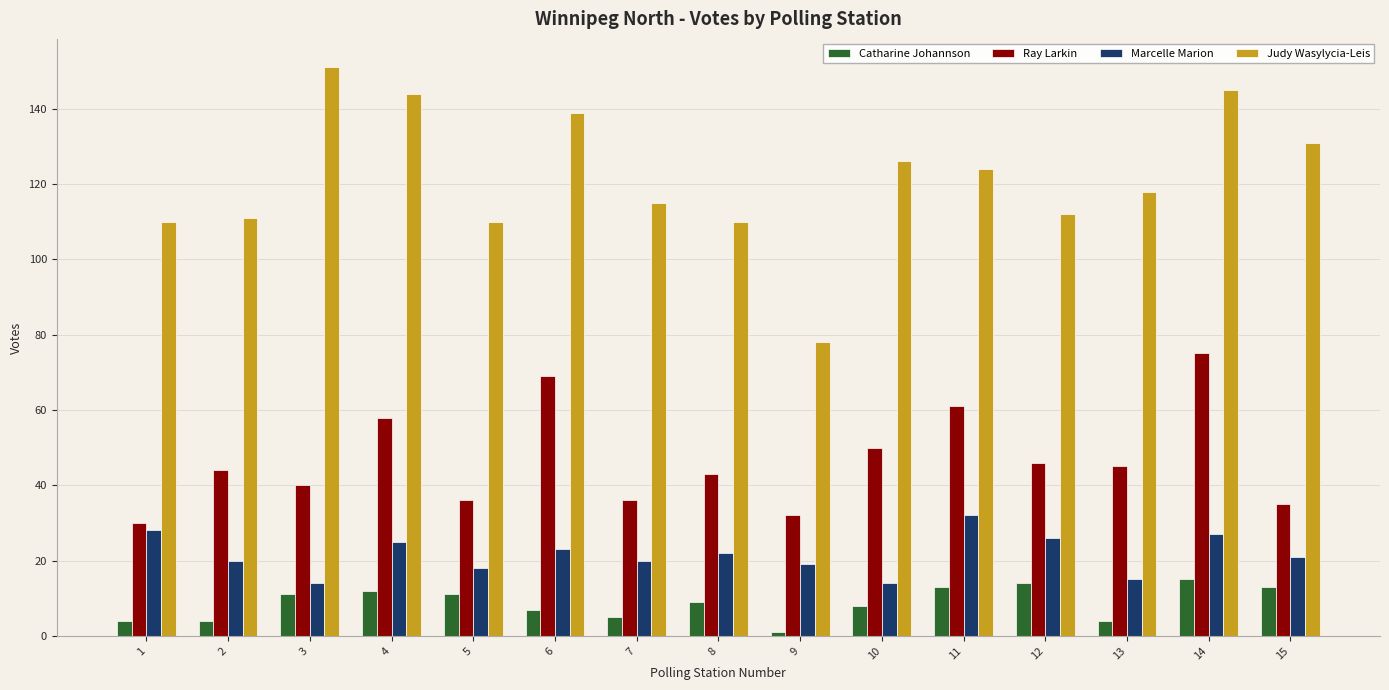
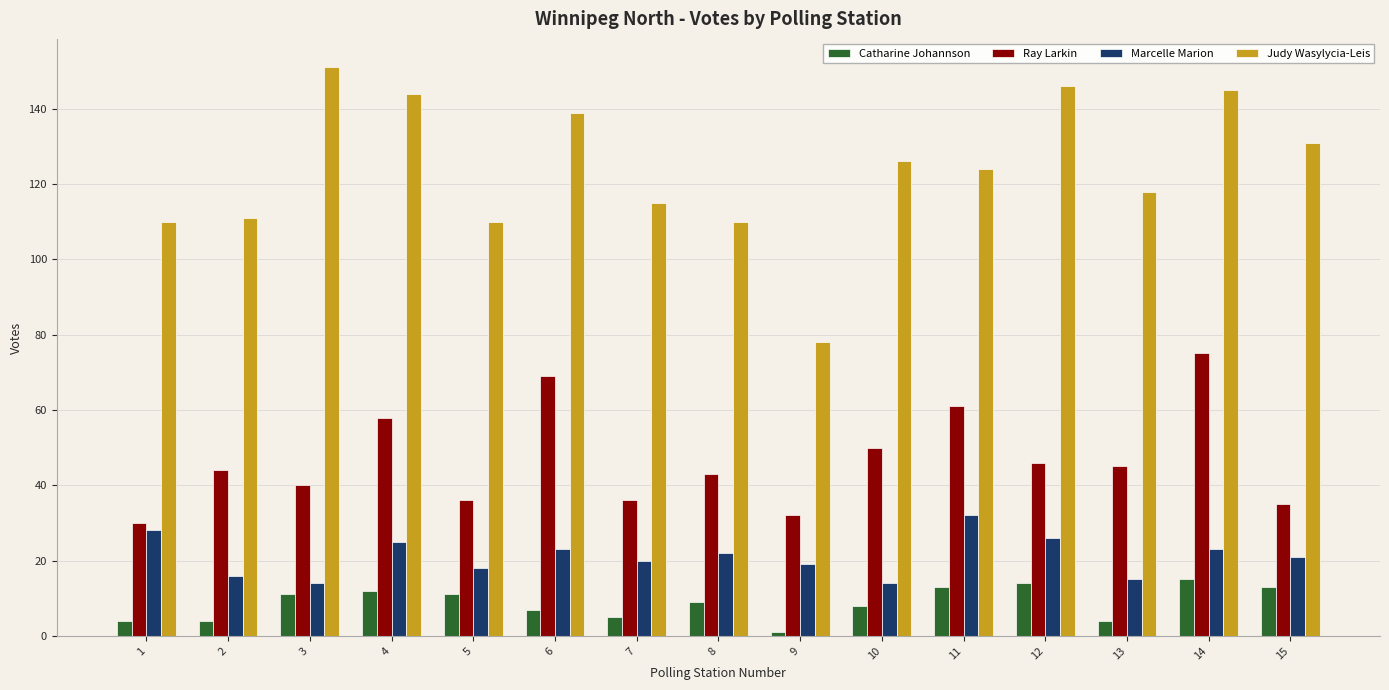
  {
    "Catharine Johannson": {
      "1": 4,
      "2": 4,
      "3": 11,
      "4": 12,
      "5": 11,
      "6": 7,
      "7": 5,
      "8": 9,
      "9": 1,
      "10": 8,
      "11": 13,
      "12": 14,
      "13": 4,
      "14": 15,
      "15": 13
    },
    "Ray Larkin": {
      "1": 30,
      "2": 44,
      "3": 40,
      "4": 58,
      "5": 36,
      "6": 69,
      "7": 36,
      "8": 43,
      "9": 32,
      "10": 50,
      "11": 61,
      "12": 46,
      "13": 45,
      "14": 75,
      "15": 35
    },
    "Marcelle Marion": {
      "1": 28,
-     "2": 20,
+     "2": 16,
      "3": 14,
      "4": 25,
      "5": 18,
      "6": 23,
      "7": 20,
      "8": 22,
      "9": 19,
      "10": 14,
      "11": 32,
      "12": 26,
      "13": 15,
-     "14": 27,
+     "14": 23,
      "15": 21
    },
    "Judy Wasylycia-Leis": {
      "1": 110,
      "2": 111,
      "3": 151,
      "4": 144,
      "5": 110,
      "6": 139,
      "7": 115,
      "8": 110,
      "9": 78,
      "10": 126,
      "11": 124,
-     "12": 112,
+     "12": 146,
      "13": 118,
      "14": 145,
      "15": 131
    }
  }
